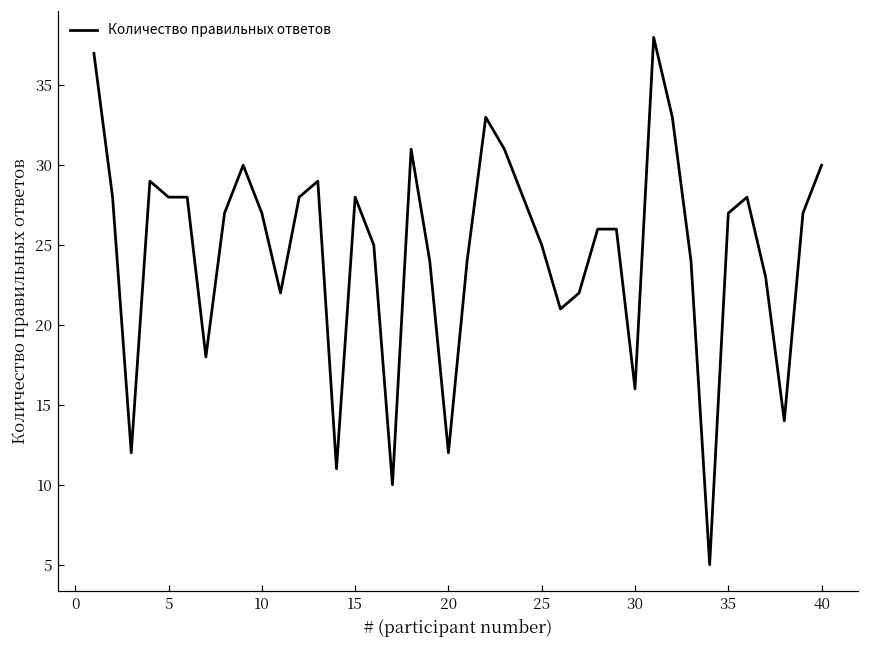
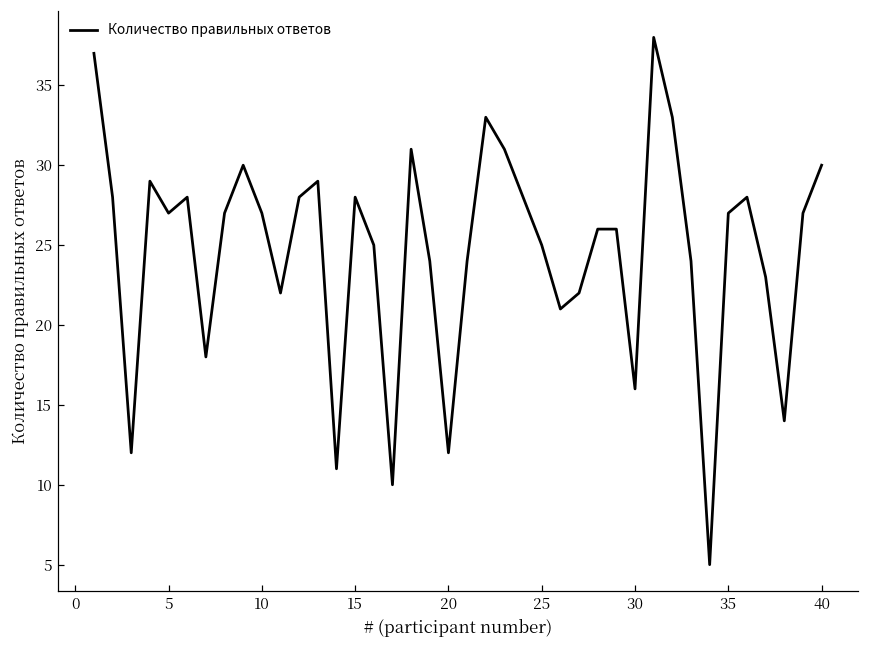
  {
-   "5": 28,
+   "5": 27,
    "10": 27,
    "15": 28,
    "20": 12,
    "25": 25,
    "30": 16,
    "35": 27,
    "40": 30
  }
